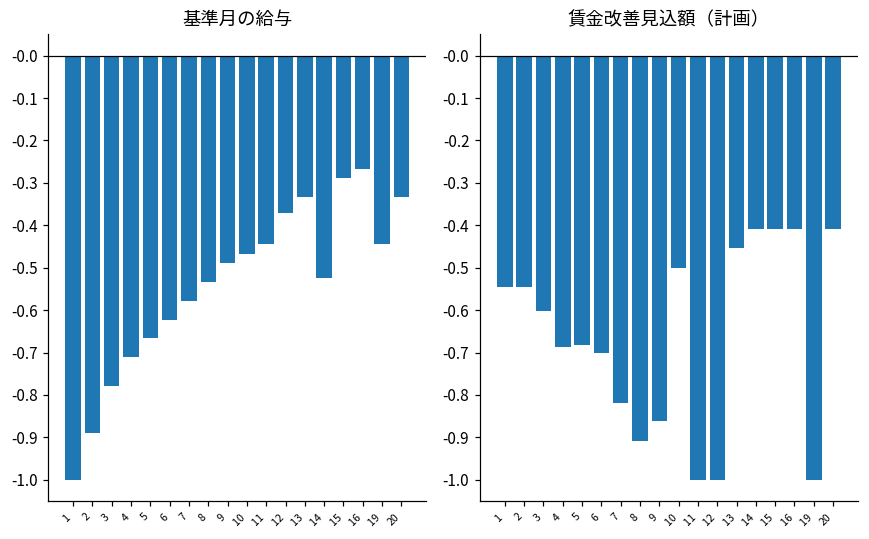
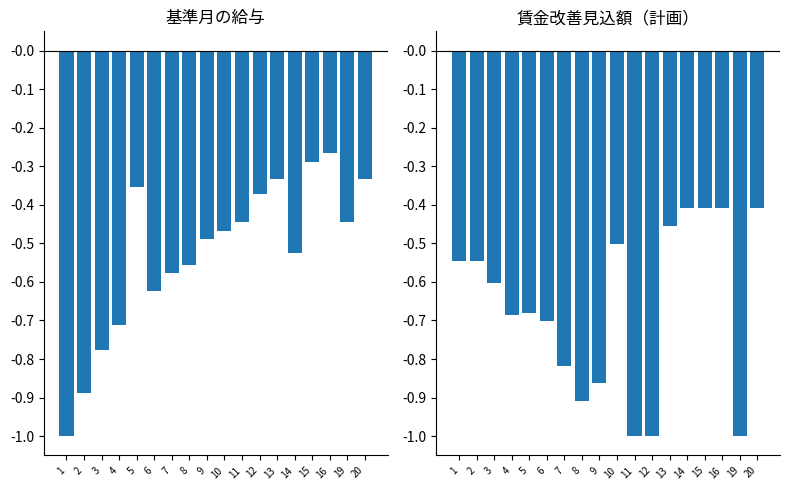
  {
    "基準月の給与": {
      "1": -1.00,
      "2": -0.89,
      "3": -0.78,
      "4": -0.71,
-     "5": -0.67,
+     "5": -0.35,
      "6": -0.62,
      "7": -0.58,
-     "8": -0.53,
+     "8": -0.56,
      "9": -0.49,
      "10": -0.47,
      "11": -0.44,
      "12": -0.37,
      "13": -0.33,
      "14": -0.52,
      "15": -0.29,
      "16": -0.27,
      "19": -0.44,
      "20": -0.33
    },
    "賃金改善見込額（計画）": {
      "1": -0.55,
      "2": -0.55,
      "3": -0.60,
      "4": -0.69,
      "5": -0.68,
      "6": -0.70,
      "7": -0.82,
      "8": -0.91,
      "9": -0.86,
      "10": -0.50,
      "11": -1.00,
      "12": -1.00,
      "13": -0.45,
      "14": -0.41,
      "15": -0.41,
      "16": -0.41,
      "19": -1.00,
      "20": -0.41
    }
  }
